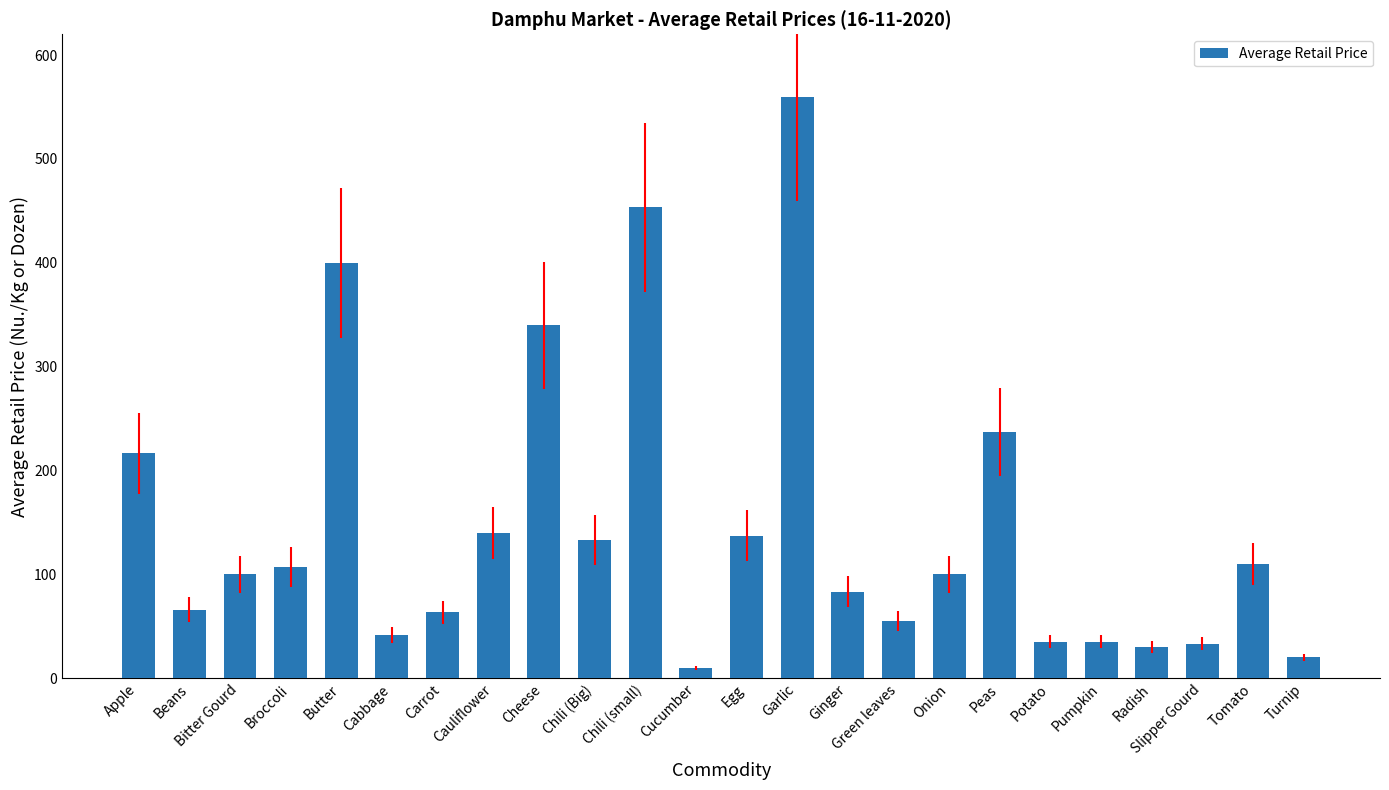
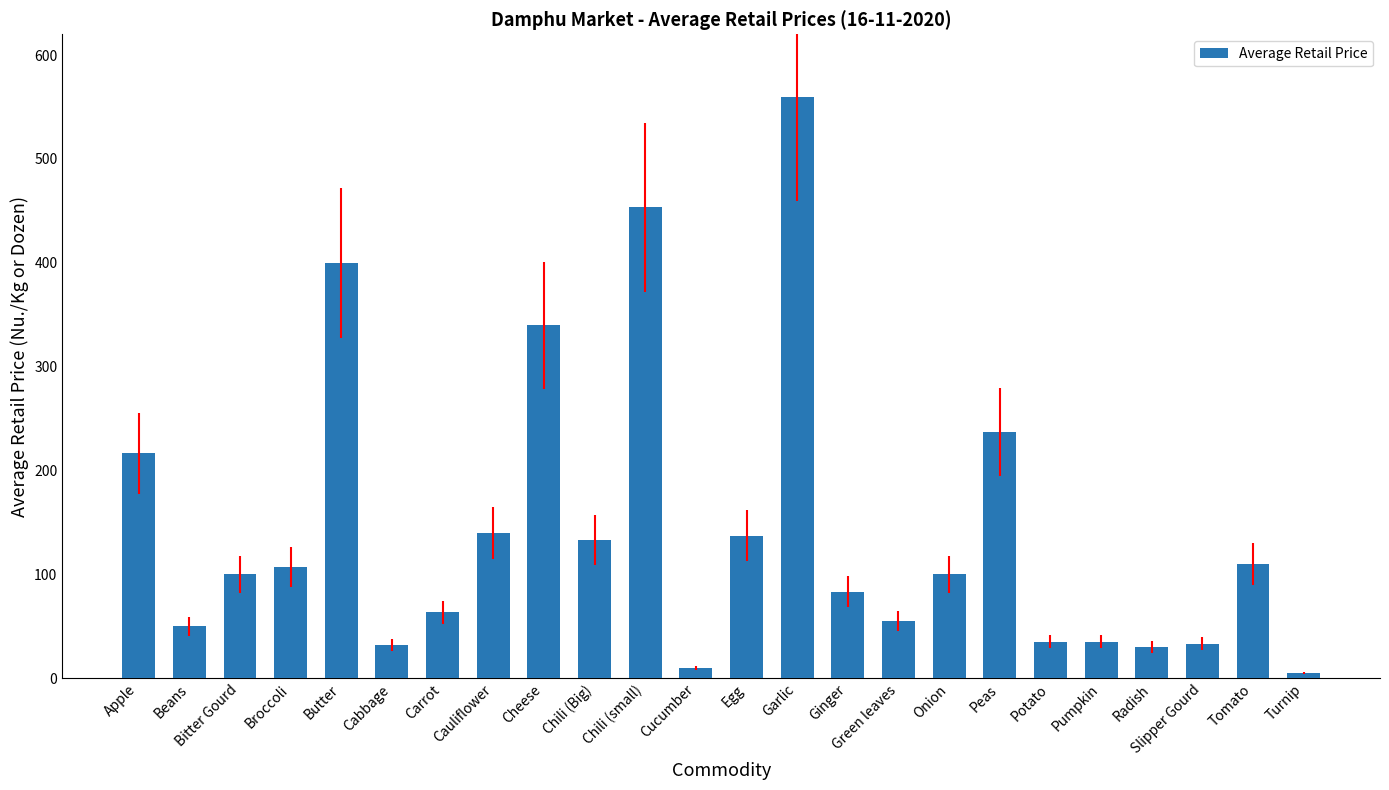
  {
    "Apple": 217,
-   "Beans": 66,
+   "Beans": 50,
    "Bitter Gourd": 100,
    "Broccoli": 107,
    "Butter": 400,
-   "Cabbage": 42,
+   "Cabbage": 32,
    "Carrot": 63,
    "Cauliflower": 140,
    "Cheese": 340,
    "Chili (Big)": 133,
    "Chili (small)": 453,
    "Cucumber": 10,
    "Egg": 137,
    "Garlic": 560,
    "Ginger": 83,
    "Green leaves": 55,
    "Onion": 100,
    "Peas": 237,
    "Potato": 35,
    "Pumpkin": 35,
    "Radish": 30,
    "Slipper Gourd": 33,
    "Tomato": 110,
-   "Turnip": 20
+   "Turnip": 5
  }
